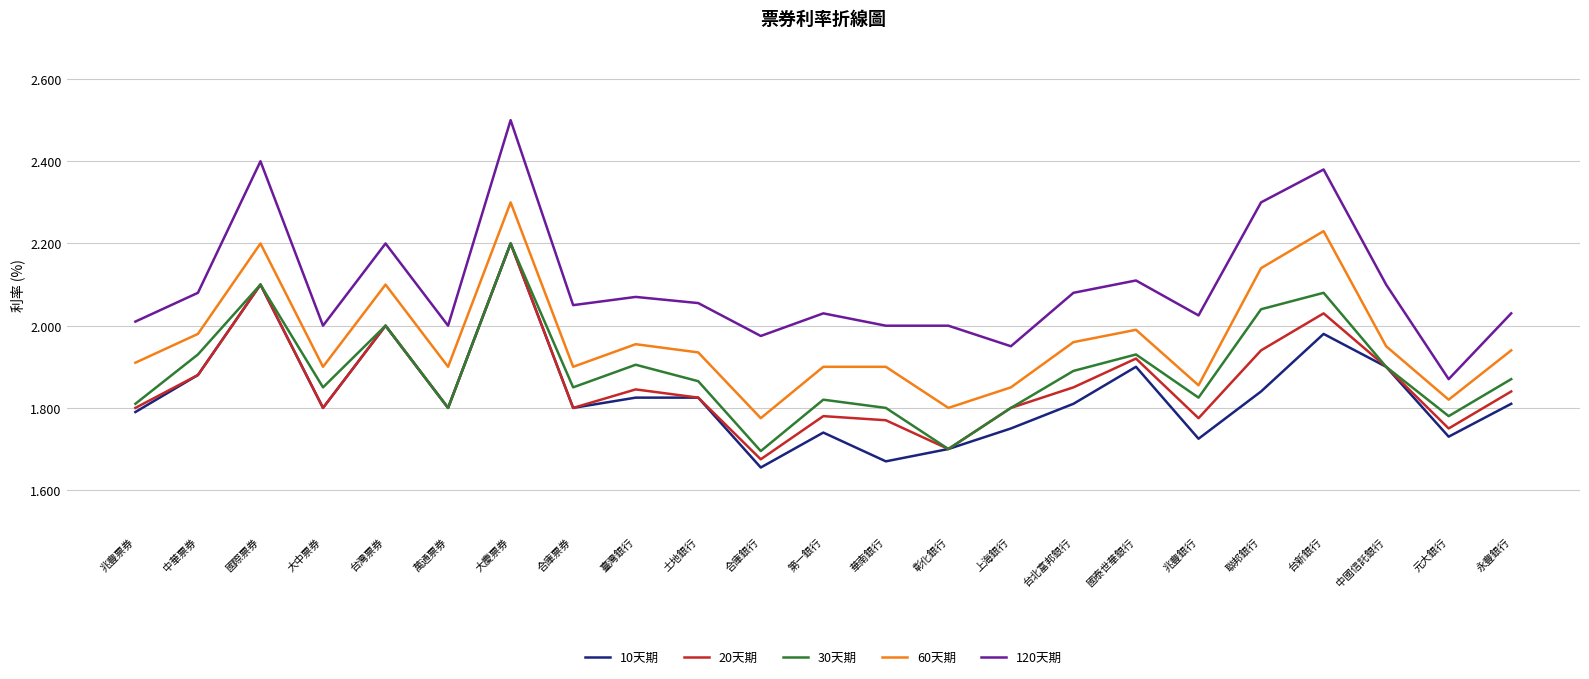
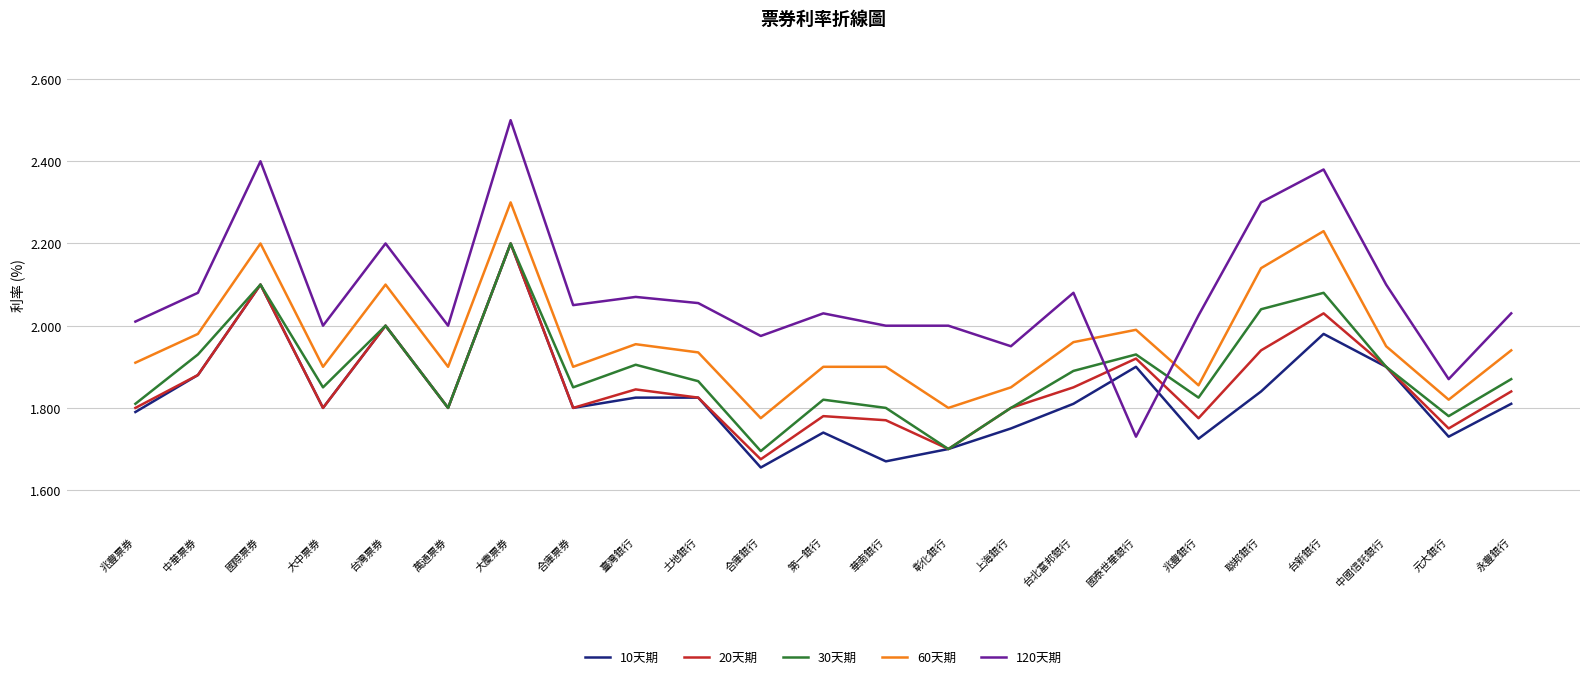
  {
    "10天期": {
      "兆豐票券": 1.79,
      "臺灣銀行": 1.83,
      "合庫銀行": 1.66,
      "第一銀行": 1.74,
      "華南銀行": 1.67,
      "上海銀行": 1.75,
      "台北富邦銀行": 1.81,
      "國泰世華銀行": 1.90,
      "兆豐銀行": 1.73,
      "聯邦銀行": 1.84,
      "台新銀行": 1.98,
      "元大銀行": 1.73,
      "永豐銀行": 1.81
    },
    "20天期": {
      "兆豐票券": 1.80,
      "臺灣銀行": 1.85,
      "合庫銀行": 1.68,
      "第一銀行": 1.78,
      "華南銀行": 1.77,
      "台北富邦銀行": 1.85,
      "國泰世華銀行": 1.92,
      "兆豐銀行": 1.78,
      "聯邦銀行": 1.94,
      "台新銀行": 2.03,
      "元大銀行": 1.75,
      "永豐銀行": 1.84
    },
    "30天期": {
      "兆豐票券": 1.81,
      "中華票券": 1.93,
      "大中票券": 1.85,
      "合庫票券": 1.85,
      "臺灣銀行": 1.91,
      "土地銀行": 1.87,
      "合庫銀行": 1.70,
      "第一銀行": 1.82,
      "華南銀行": 1.80,
      "台北富邦銀行": 1.89,
      "國泰世華銀行": 1.93,
      "兆豐銀行": 1.83,
      "聯邦銀行": 2.04,
      "台新銀行": 2.08,
      "元大銀行": 1.78,
      "永豐銀行": 1.87
    },
    "60天期": {
      "兆豐票券": 1.91,
      "中華票券": 1.98,
      "國際票券": 2.20,
      "大中票券": 1.90,
      "台灣票券": 2.10,
      "萬通票券": 1.90,
      "大慶票券": 2.30,
      "合庫票券": 1.90,
      "臺灣銀行": 1.96,
      "土地銀行": 1.94,
      "合庫銀行": 1.78,
      "第一銀行": 1.90,
      "華南銀行": 1.90,
      "彰化銀行": 1.80,
      "上海銀行": 1.85,
      "台北富邦銀行": 1.96,
      "國泰世華銀行": 1.99,
      "兆豐銀行": 1.86,
      "聯邦銀行": 2.14,
      "台新銀行": 2.23,
      "中國信託銀行": 1.95,
      "元大銀行": 1.82,
      "永豐銀行": 1.94
    },
    "120天期": {
      "兆豐票券": 2.01,
      "中華票券": 2.08,
      "國際票券": 2.40,
      "大中票券": 2.00,
      "台灣票券": 2.20,
      "萬通票券": 2.00,
      "大慶票券": 2.50,
      "合庫票券": 2.05,
      "臺灣銀行": 2.07,
      "土地銀行": 2.06,
      "合庫銀行": 1.98,
      "第一銀行": 2.03,
      "華南銀行": 2.00,
      "彰化銀行": 2.00,
      "上海銀行": 1.95,
      "台北富邦銀行": 2.08,
-     "國泰世華銀行": 2.11,
+     "國泰世華銀行": 1.73,
      "兆豐銀行": 2.03,
      "聯邦銀行": 2.30,
      "台新銀行": 2.38,
      "中國信託銀行": 2.10,
      "元大銀行": 1.87,
      "永豐銀行": 2.03
    }
  }
